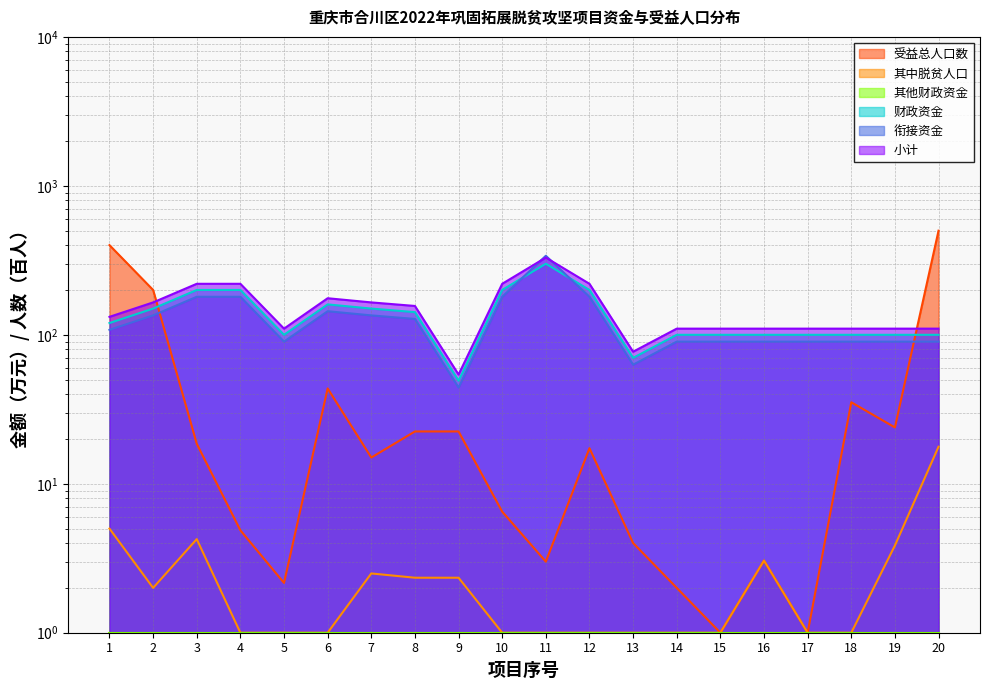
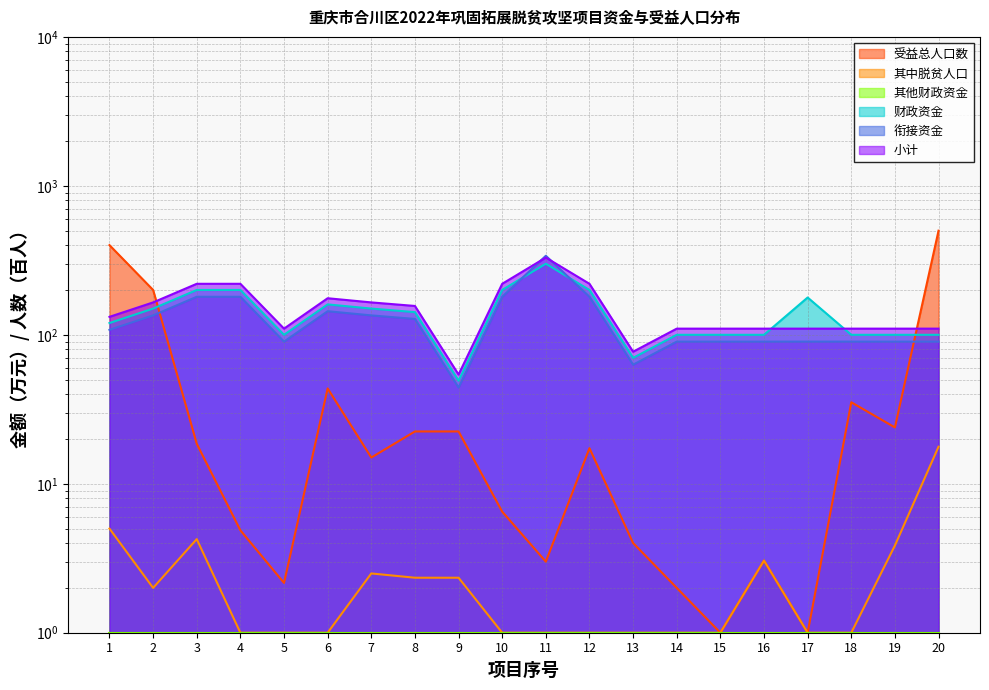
  {
    "其他财政资金": {
      "1": 1,
      "2": 1,
      "3": 1,
      "7": 1,
      "8": 1,
      "9": 1,
      "16": 1,
      "19": 1,
      "20": 1
    },
    "财政资金": {
      "1": 120,
      "2": 150,
      "3": 200,
      "4": 200,
      "5": 100,
      "6": 160,
      "7": 150,
      "8": 140,
      "9": 49,
      "10": 200,
      "11": 300,
      "12": 200,
      "13": 70,
      "14": 100,
      "15": 100,
      "16": 100,
-     "17": 100,
+     "17": 180,
      "18": 100,
      "19": 100,
      "20": 100
    },
    "衔接资金": {
      "1": 110,
      "2": 140,
      "3": 180,
      "4": 180,
      "5": 90,
      "6": 140,
      "7": 140,
      "8": 130,
      "9": 44,
      "10": 180,
      "12": 180,
      "13": 63,
      "14": 90,
      "15": 90,
      "16": 90,
      "17": 90,
      "18": 90,
      "19": 90,
      "20": 90
    },
    "小计": {
      "1": 130,
      "2": 170,
      "3": 220,
      "4": 220,
      "5": 110,
      "6": 180,
      "7": 170,
      "8": 160,
      "9": 54,
      "10": 220,
      "12": 220,
      "13": 80,
      "14": 110,
      "15": 110,
      "16": 110,
      "17": 110,
      "18": 110,
      "19": 110,
      "20": 110
    }
  }
